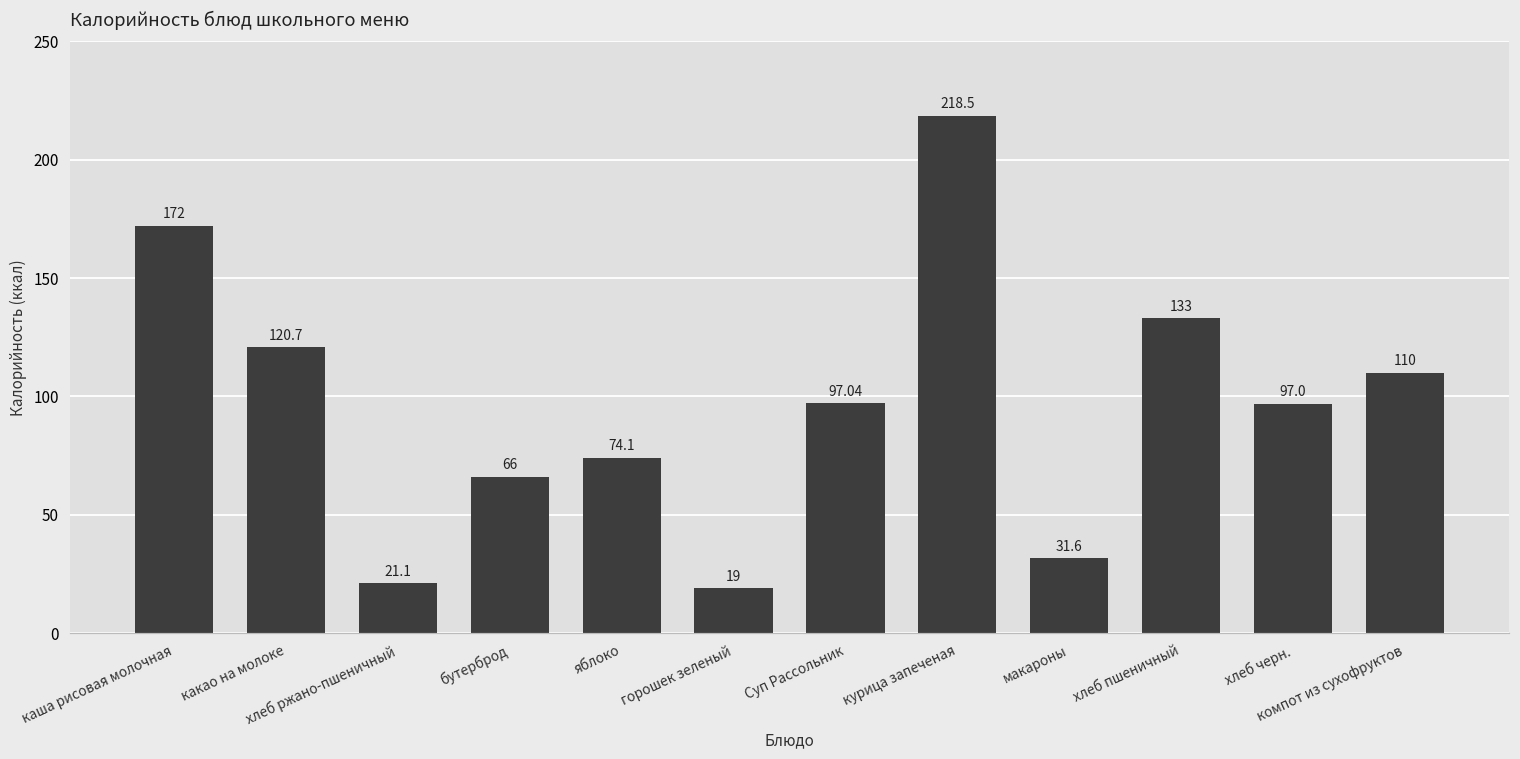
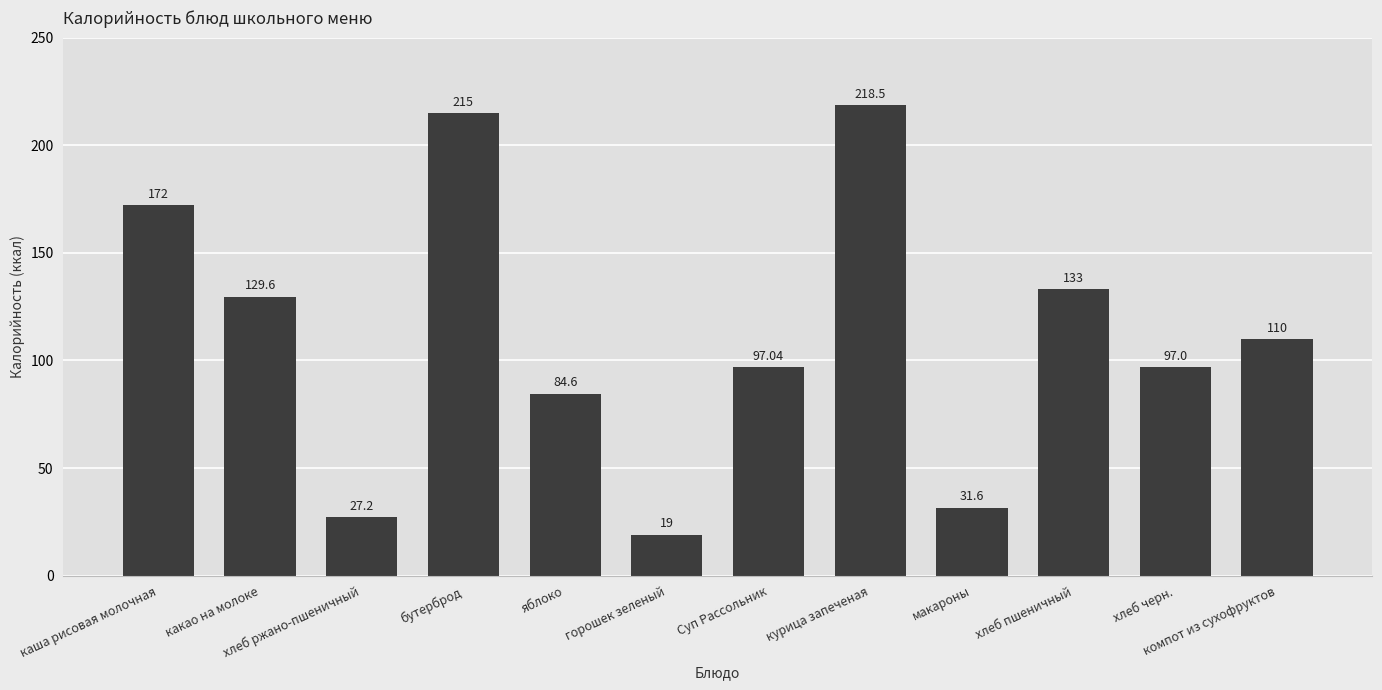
  {
    "каша рисовая молочная": 172,
-   "какао на молоке": 120.7,
-   "хлеб ржано-пшеничный": 21.1,
-   "бутерброд": 66,
-   "яблоко": 74.1,
+   "какао на молоке": 129.6,
+   "хлеб ржано-пшеничный": 27.2,
+   "бутерброд": 215,
+   "яблоко": 84.6,
    "горошек зеленый": 19,
    "Суп Рассольник": 97.04,
    "курица запеченая": 218.5,
    "макароны": 31.6,
    "хлеб пшеничный": 133,
    "хлеб черн.": 97.0,
    "компот из сухофруктов": 110
  }
